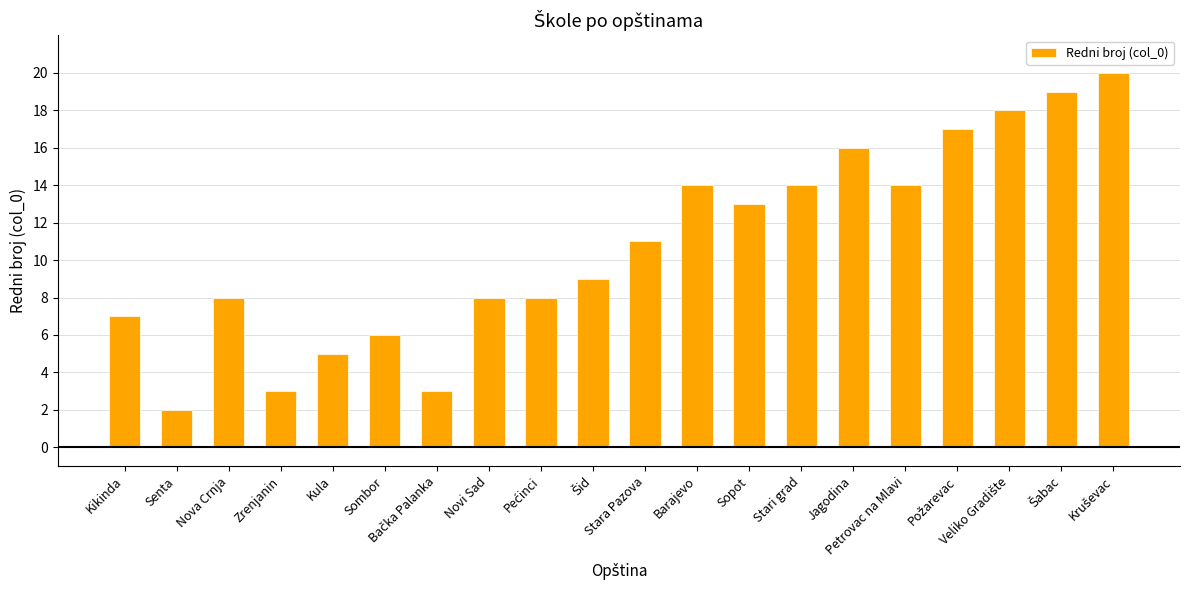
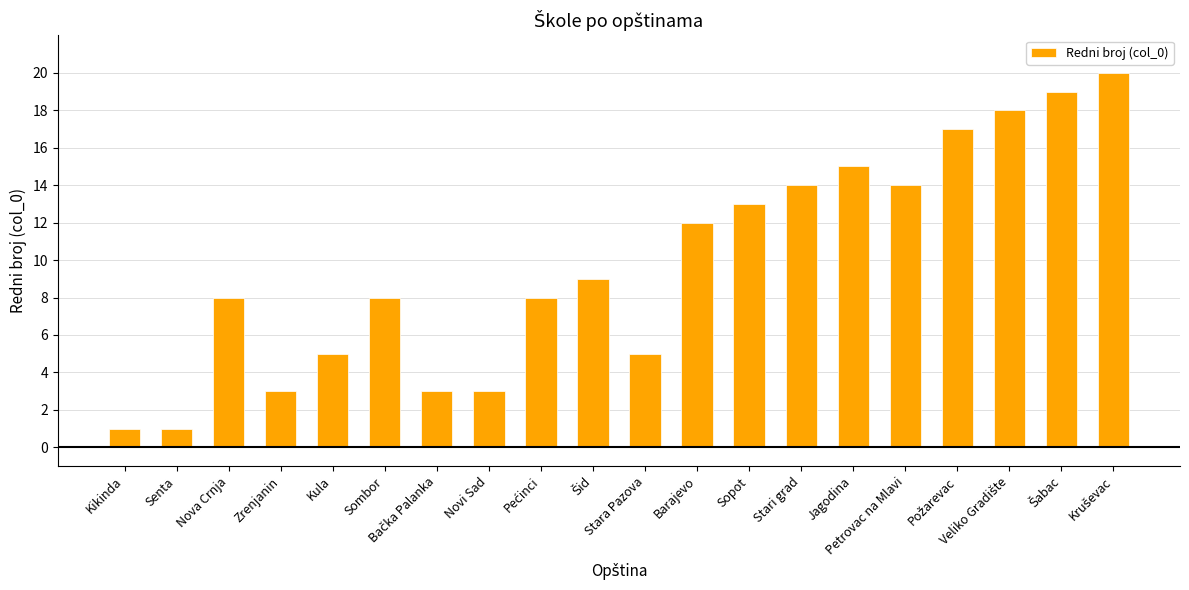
  {
-   "Kikinda": 7,
-   "Senta": 2,
+   "Kikinda": 1,
+   "Senta": 1,
    "Nova Crnja": 8,
    "Zrenjanin": 3,
    "Kula": 5,
-   "Sombor": 6,
+   "Sombor": 8,
    "Bačka Palanka": 3,
-   "Novi Sad": 8,
+   "Novi Sad": 3,
    "Pećinci": 8,
    "Šid": 9,
-   "Stara Pazova": 11,
-   "Barajevo": 14,
+   "Stara Pazova": 5,
+   "Barajevo": 12,
    "Sopot": 13,
    "Stari grad": 14,
-   "Jagodina": 16,
+   "Jagodina": 15,
    "Petrovac na Mlavi": 14,
    "Požarevac": 17,
    "Veliko Gradište": 18,
    "Šabac": 19,
    "Kruševac": 20
  }
